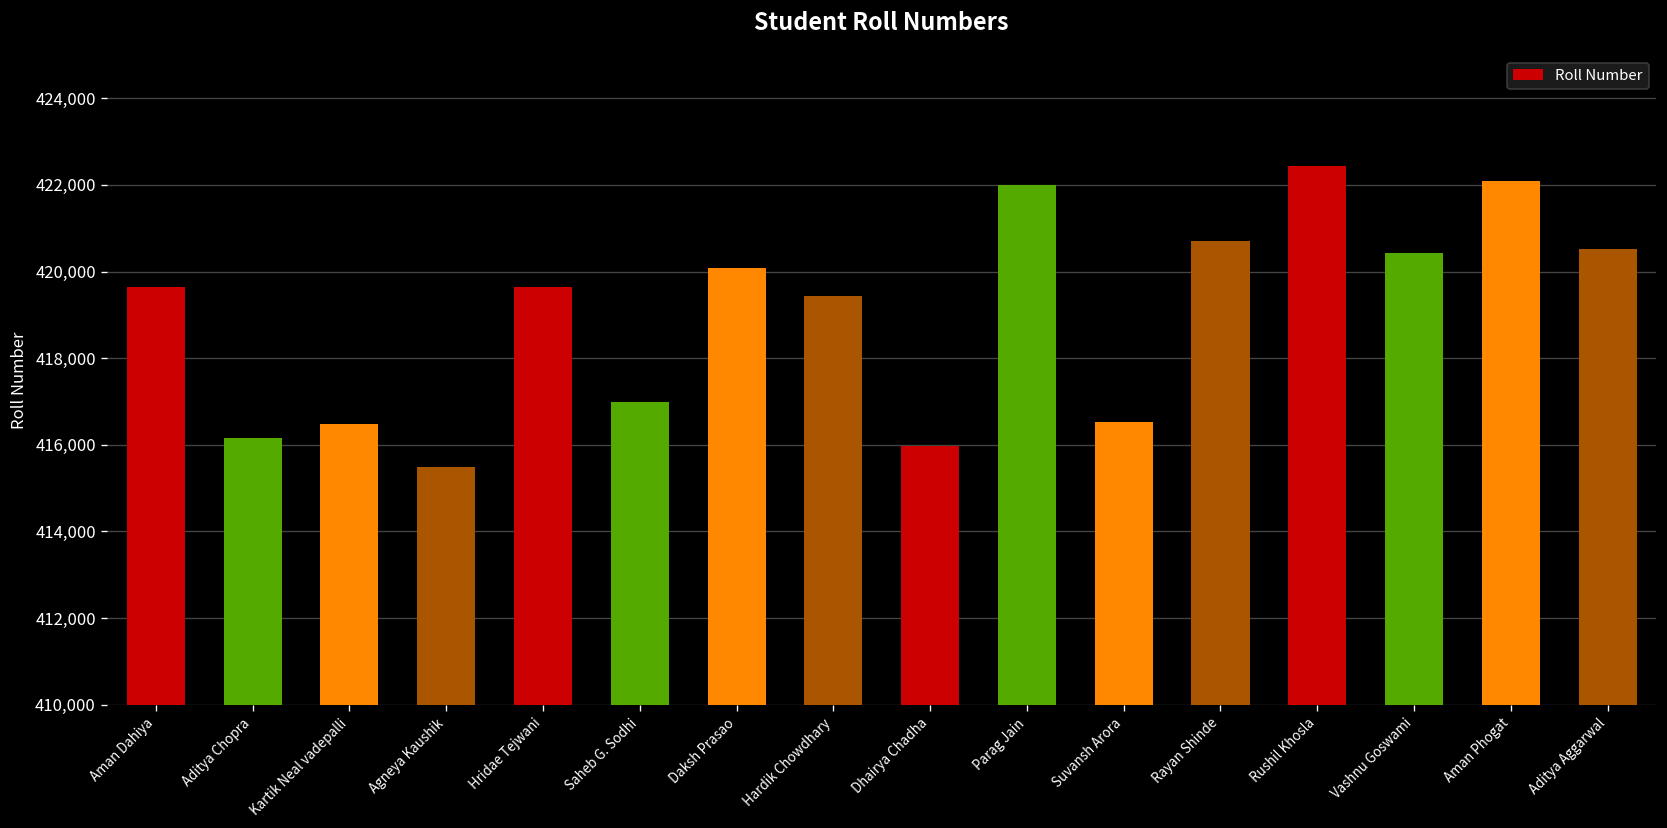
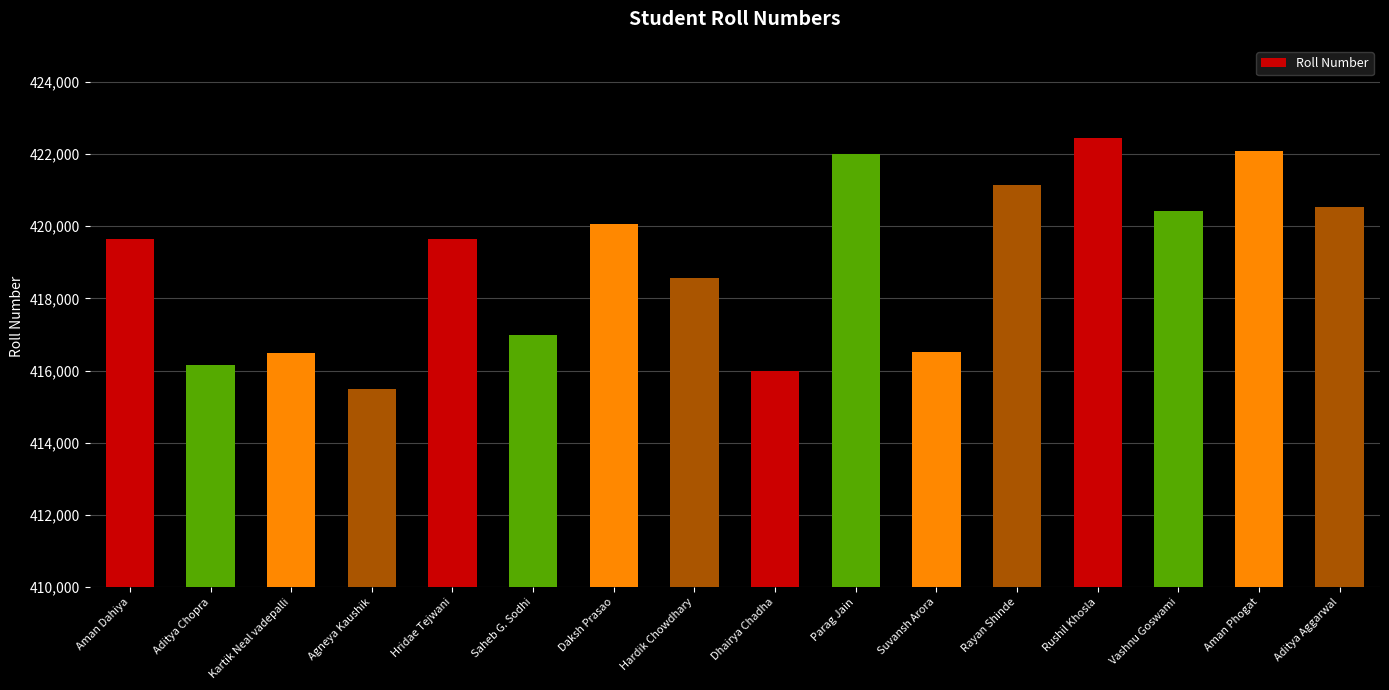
  {
    "Aman Dahiya": "419,700",
    "Aditya Chopra": "416,200",
    "Kartik Neal vadepalli": "416,500",
    "Agneya Kaushik": "415,500",
    "Hridae Tejwani": "419,600",
    "Saheb G. Sodhi": "417,000",
    "Daksh Prasao": "420,100",
-   "Hardik Chowdhary": "419,400",
+   "Hardik Chowdhary": "418,600",
    "Dhairya Chadha": "416,000",
    "Parag Jain": "422,000",
    "Suvansh Arora": "416,500",
-   "Rayan Shinde": "420,700",
+   "Rayan Shinde": "421,200",
    "Rushil Khosla": "422,400",
    "Vashnu Goswami": "420,400",
    "Aman Phogat": "422,100",
    "Aditya Aggarwal": "420,500"
  }
